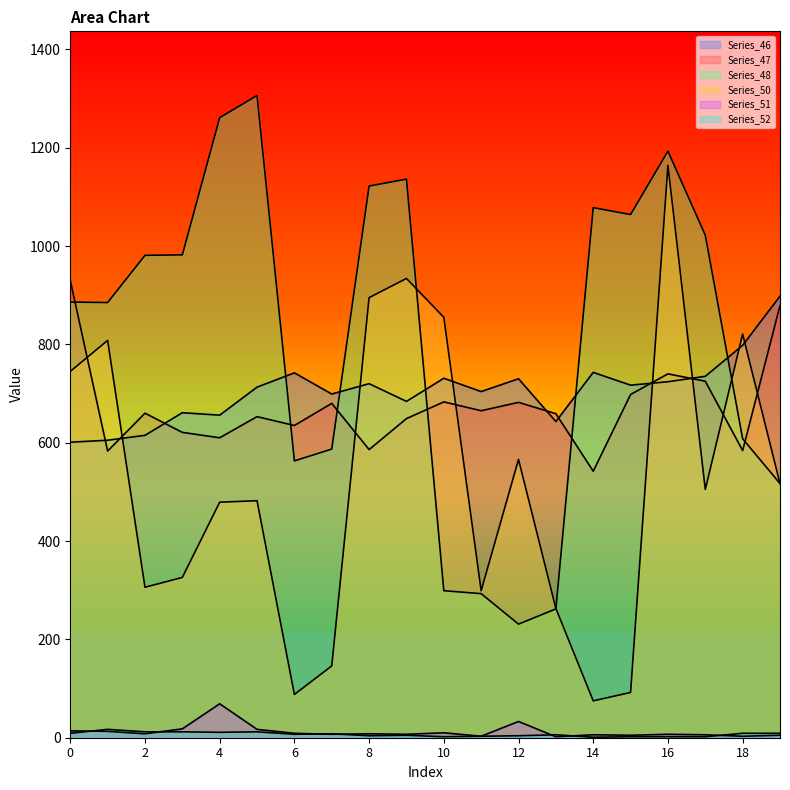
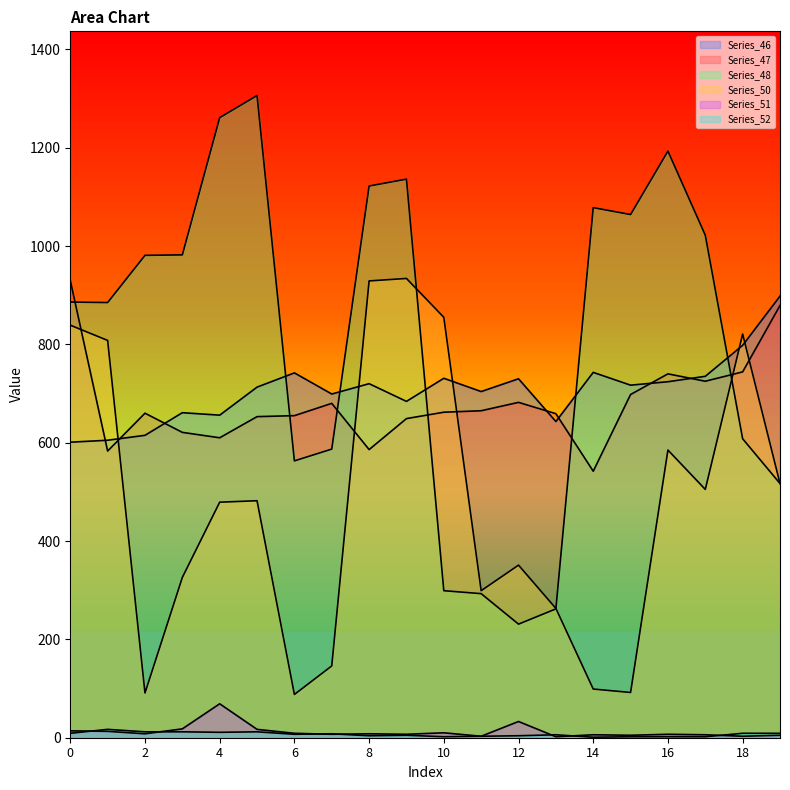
  {
    "Series_47": {
      "0": 930,
      "2": 660,
      "4": 610,
-     "6": 640,
+     "6": 660,
      "8": 590,
-     "10": 680,
+     "10": 660,
      "12": 680,
      "14": 540,
      "16": 740,
-     "18": 580
+     "18": 740
    },
    "Series_50": {
-     "0": 750,
-     "2": 310,
+     "0": 840,
+     "2": 90,
      "4": 480,
      "6": 90,
-     "8": 900,
+     "8": 930,
      "10": 860,
-     "12": 570,
-     "14": 80,
-     "16": 1160,
+     "12": 350,
+     "14": 100,
+     "16": 590,
      "18": 820
    },
    "Series_51": {
      "4": 70,
      "10": 10,
      "12": 30,
      "18": 0
    }
  }
